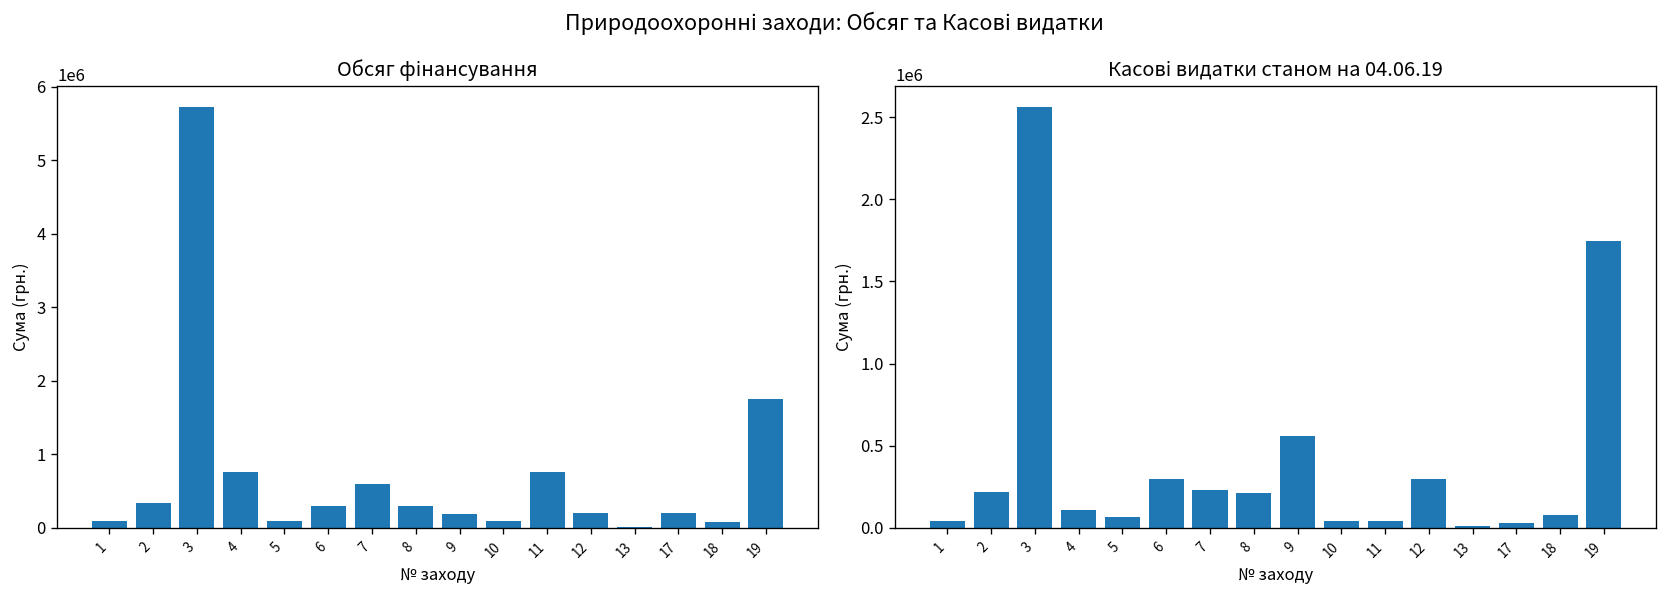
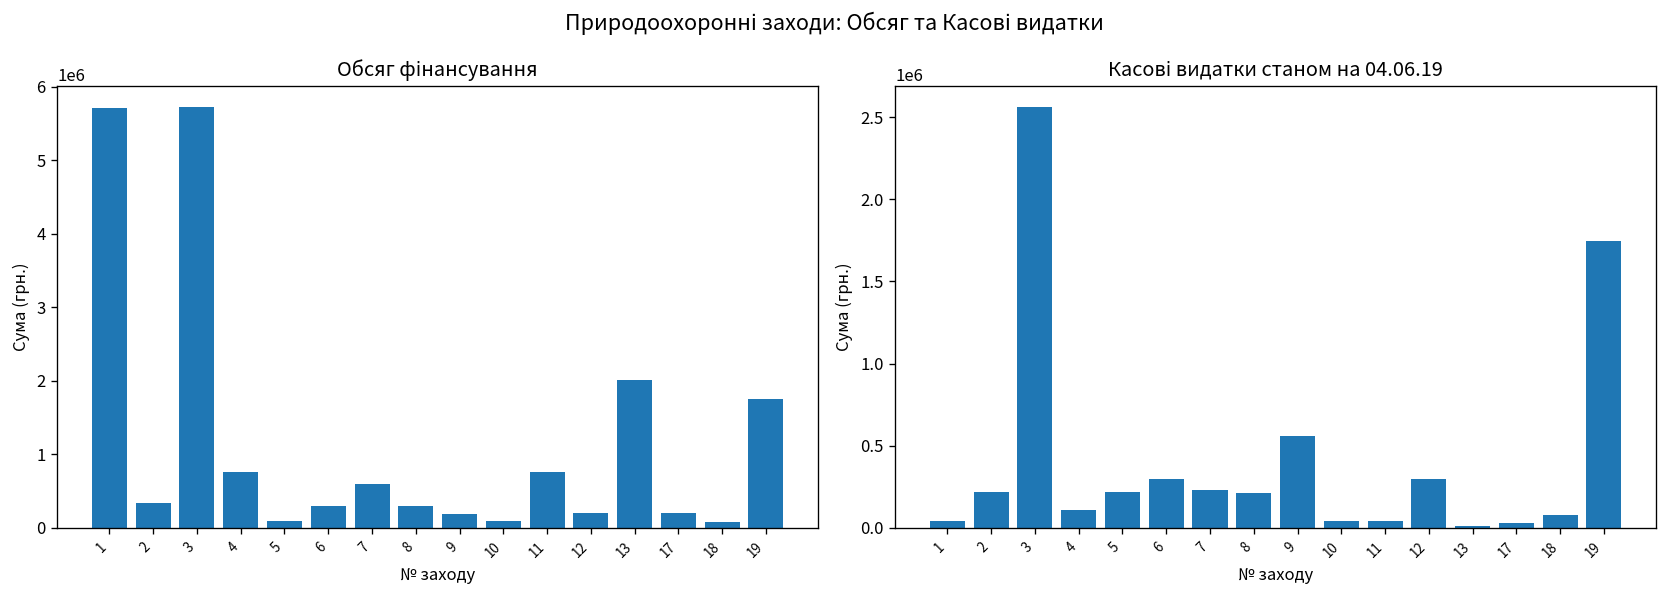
  {
    "Обсяг фінансування": {
-     "1": 100000,
+     "1": 5700000,
      "2": 300000,
      "3": 5700000,
      "4": 800000,
      "5": 100000,
      "6": 300000,
      "7": 600000,
      "8": 300000,
      "9": 200000,
      "10": 100000,
      "11": 800000,
      "12": 200000,
-     "13": 0,
+     "13": 2000000,
      "17": 200000,
      "18": 100000,
      "19": 1800000
    },
    "Касові видатки станом на 04.06.19": {
      "1": 40000,
      "2": 220000,
      "3": 2560000,
      "4": 110000,
-     "5": 70000,
+     "5": 220000,
      "6": 300000,
      "7": 230000,
      "8": 210000,
      "9": 560000,
      "10": 40000,
      "11": 40000,
      "12": 300000,
      "17": 30000,
      "18": 80000,
      "19": 1750000
    }
  }
